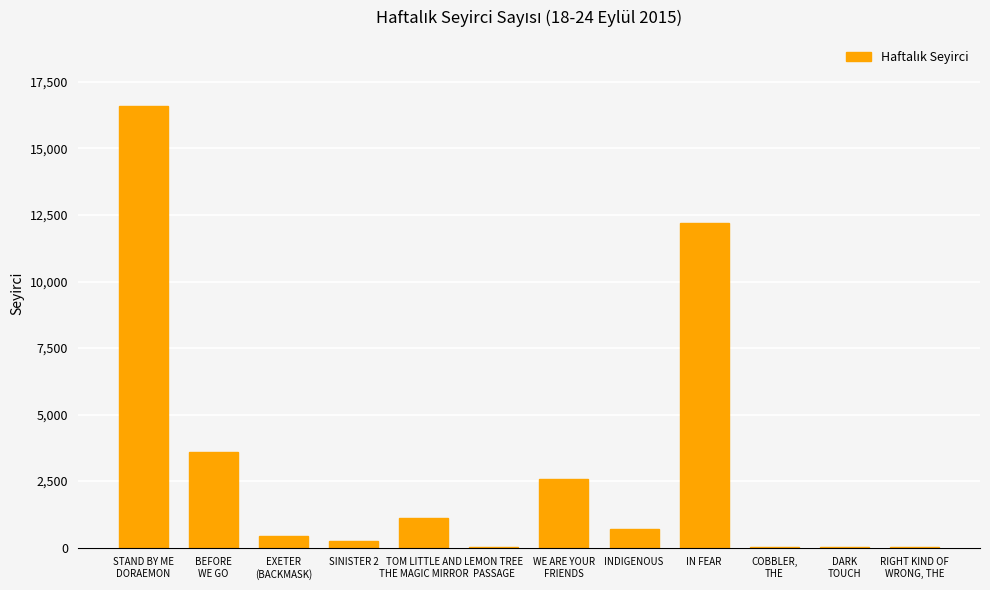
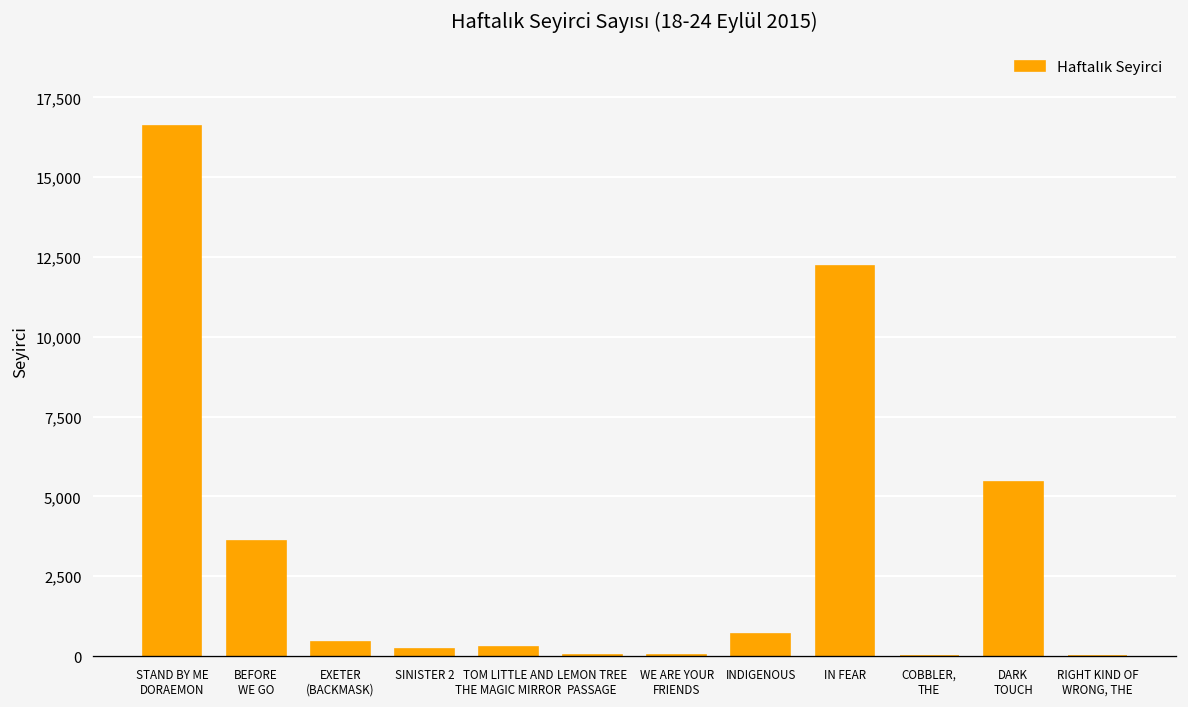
  {
    "STAND BY ME DORAEMON": "16,600",
    "BEFORE WE GO": "3,600",
    "EXETER (BACKMASK)": "400",
    "SINISTER 2": "200",
-   "TOM LITTLE AND THE MAGIC MIRROR": "1,100",
-   "WE ARE YOUR FRIENDS": "2,600",
+   "TOM LITTLE AND THE MAGIC MIRROR": "300",
+   "WE ARE YOUR FRIENDS": "0",
    "INDIGENOUS": "700",
    "IN FEAR": "12,200",
-   "DARK TOUCH": "0"
+   "DARK TOUCH": "5,400"
  }
